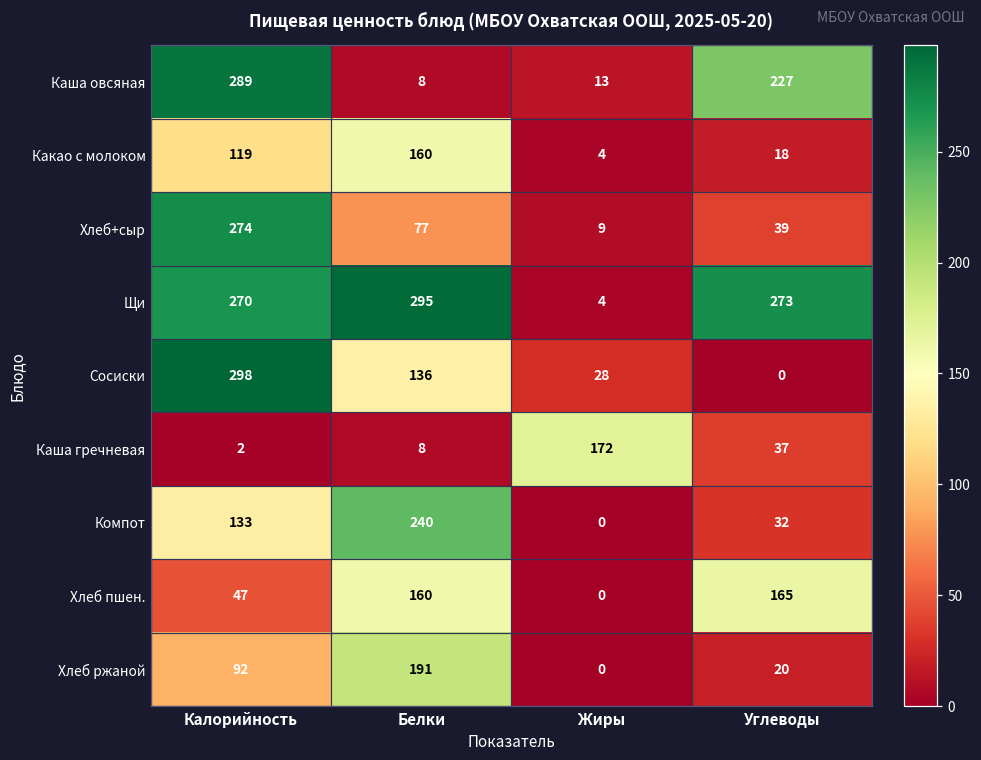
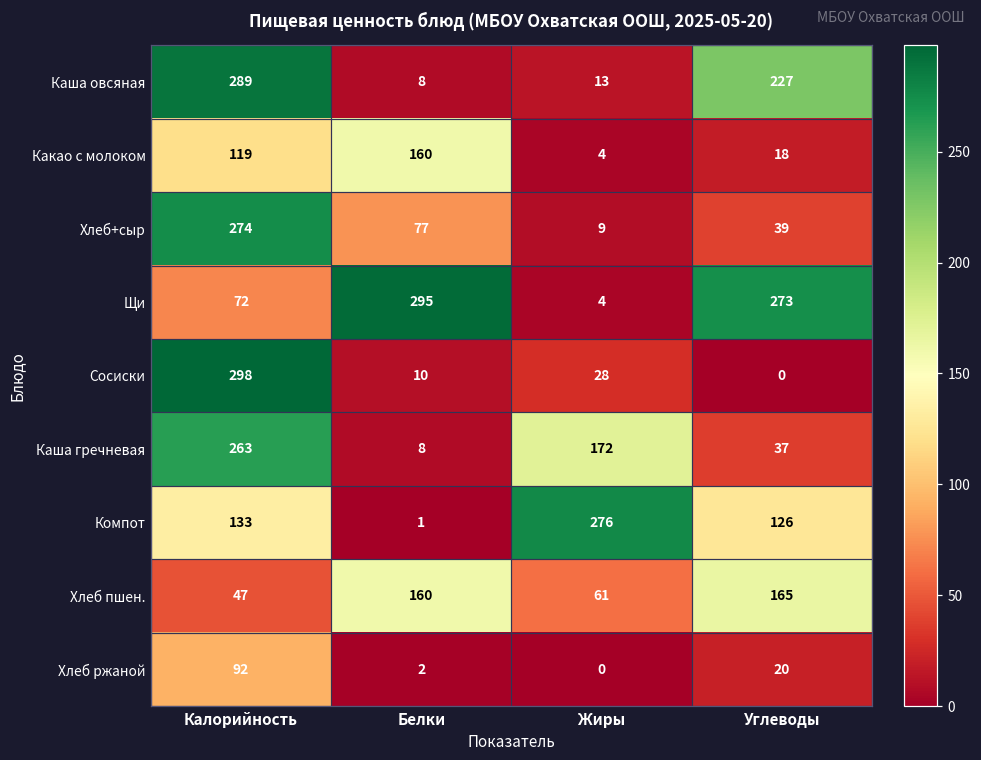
  {
    "Каша овсяная": {
      "Калорийность": 289,
      "Белки": 8,
      "Жиры": 13,
      "Углеводы": 227
    },
    "Какао с молоком": {
      "Калорийность": 119,
      "Белки": 160,
      "Жиры": 4,
      "Углеводы": 18
    },
    "Хлеб+сыр": {
      "Калорийность": 274,
      "Белки": 77,
      "Жиры": 9,
      "Углеводы": 39
    },
    "Щи": {
-     "Калорийность": 270,
+     "Калорийность": 72,
      "Белки": 295,
      "Жиры": 4,
      "Углеводы": 273
    },
    "Сосиски": {
      "Калорийность": 298,
-     "Белки": 136,
+     "Белки": 10,
      "Жиры": 28,
      "Углеводы": 0
    },
    "Каша гречневая": {
-     "Калорийность": 2,
+     "Калорийность": 263,
      "Белки": 8,
      "Жиры": 172,
      "Углеводы": 37
    },
    "Компот": {
      "Калорийность": 133,
-     "Белки": 240,
-     "Жиры": 0,
-     "Углеводы": 32
+     "Белки": 1,
+     "Жиры": 276,
+     "Углеводы": 126
    },
    "Хлеб пшен.": {
      "Калорийность": 47,
      "Белки": 160,
-     "Жиры": 0,
+     "Жиры": 61,
      "Углеводы": 165
    },
    "Хлеб ржаной": {
      "Калорийность": 92,
-     "Белки": 191,
+     "Белки": 2,
      "Жиры": 0,
      "Углеводы": 20
    }
  }
